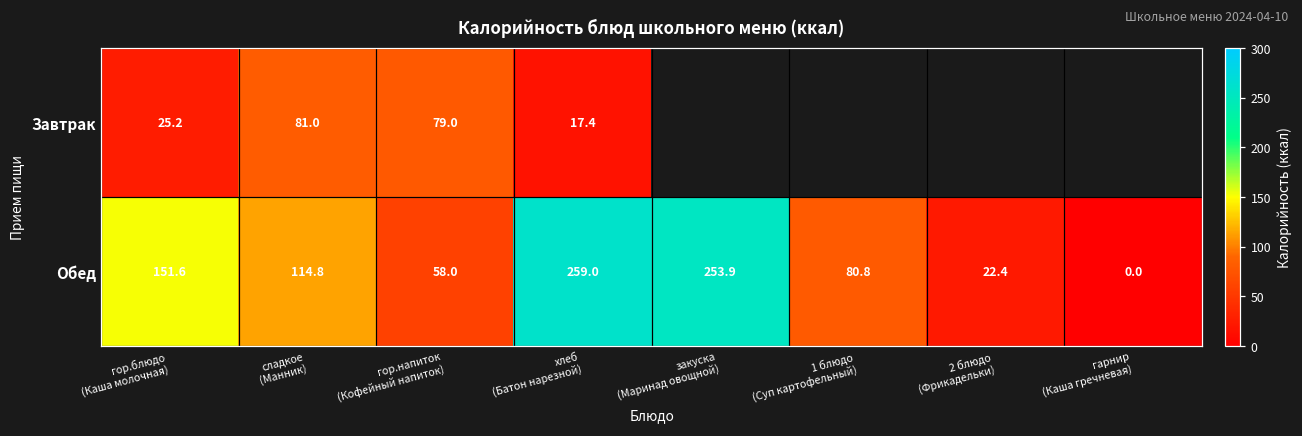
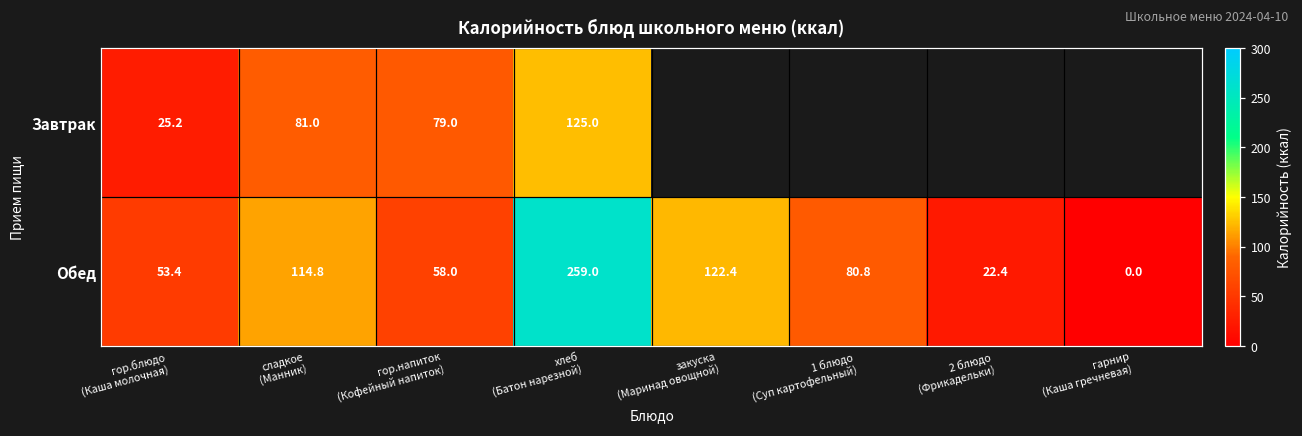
  {
    "Завтрак": {
      "гор.блюдо (Каша молочная)": 25.2,
      "сладкое (Манник)": 81.0,
      "гор.напиток (Кофейный напиток)": 79.0,
-     "хлеб (Батон нарезной)": 17.4
+     "хлеб (Батон нарезной)": 125.0
    },
    "Обед": {
-     "гор.блюдо (Каша молочная)": 151.6,
+     "гор.блюдо (Каша молочная)": 53.4,
      "сладкое (Манник)": 114.8,
      "гор.напиток (Кофейный напиток)": 58.0,
      "хлеб (Батон нарезной)": 259.0,
-     "закуска (Маринад овощной)": 253.9,
+     "закуска (Маринад овощной)": 122.4,
      "1 блюдо (Суп картофельный)": 80.8,
      "2 блюдо (Фрикадельки)": 22.4,
      "гарнир (Каша гречневая)": 0.0
    }
  }
